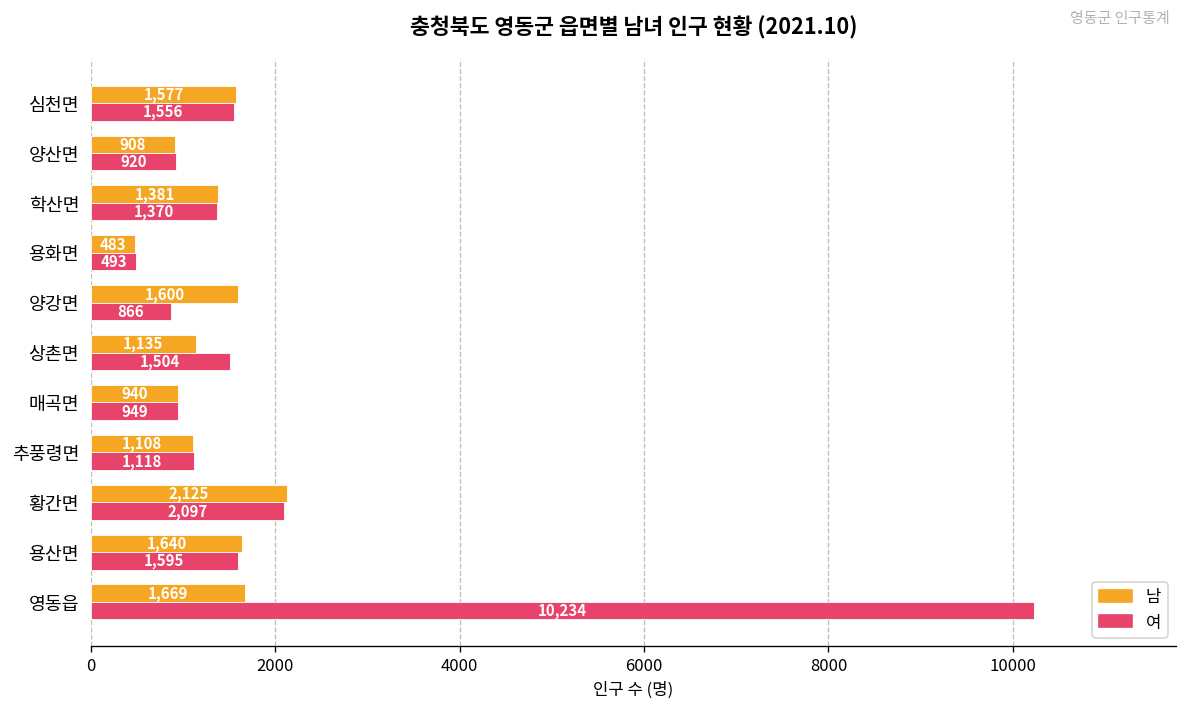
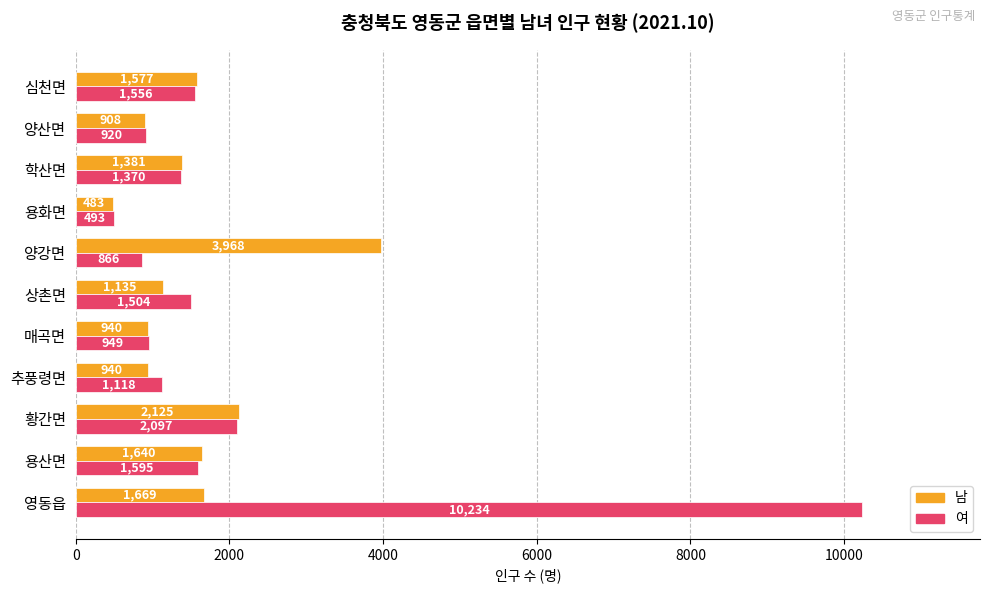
  {
    "남": {
      "심천면": "1,577",
      "양산면": "908",
      "학산면": "1,381",
      "용화면": "483",
-     "양강면": "1,600",
+     "양강면": "3,968",
      "상촌면": "1,135",
      "매곡면": "940",
-     "추풍령면": "1,108",
+     "추풍령면": "940",
      "황간면": "2,125",
      "용산면": "1,640",
      "영동읍": "1,669"
    },
    "여": {
      "심천면": "1,556",
      "양산면": "920",
      "학산면": "1,370",
      "용화면": "493",
      "양강면": "866",
      "상촌면": "1,504",
      "매곡면": "949",
      "추풍령면": "1,118",
      "황간면": "2,097",
      "용산면": "1,595",
      "영동읍": "10,234"
    }
  }
